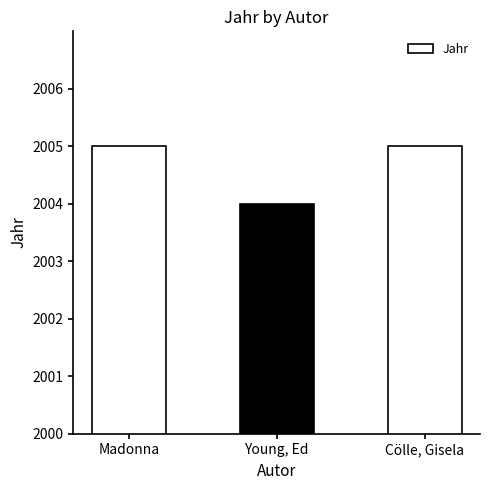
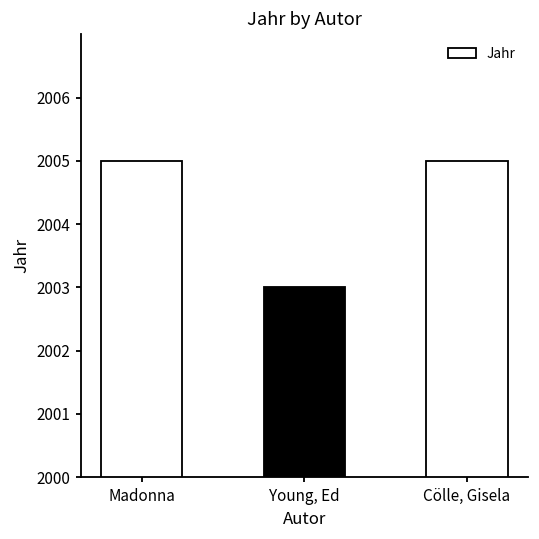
  {
    "Madonna": 2005,
-   "Young, Ed": 2004,
+   "Young, Ed": 2003,
    "Cölle, Gisela": 2005
  }
